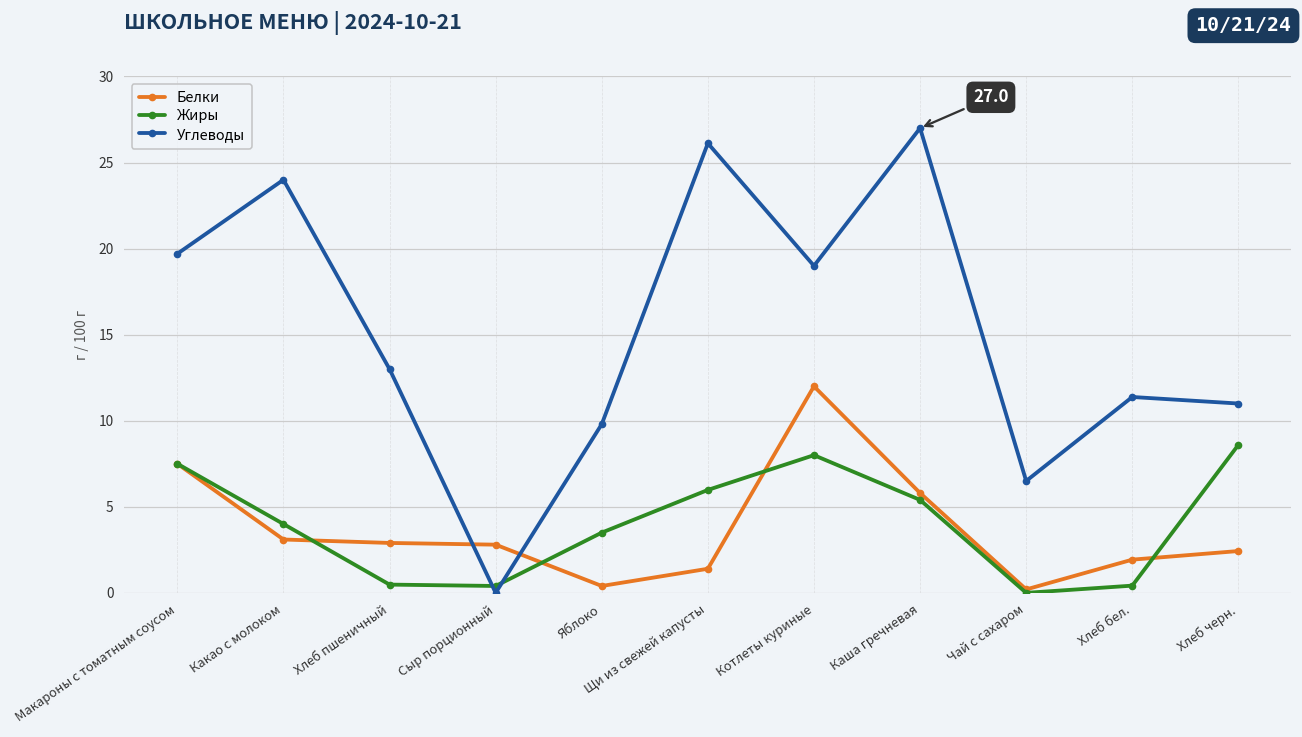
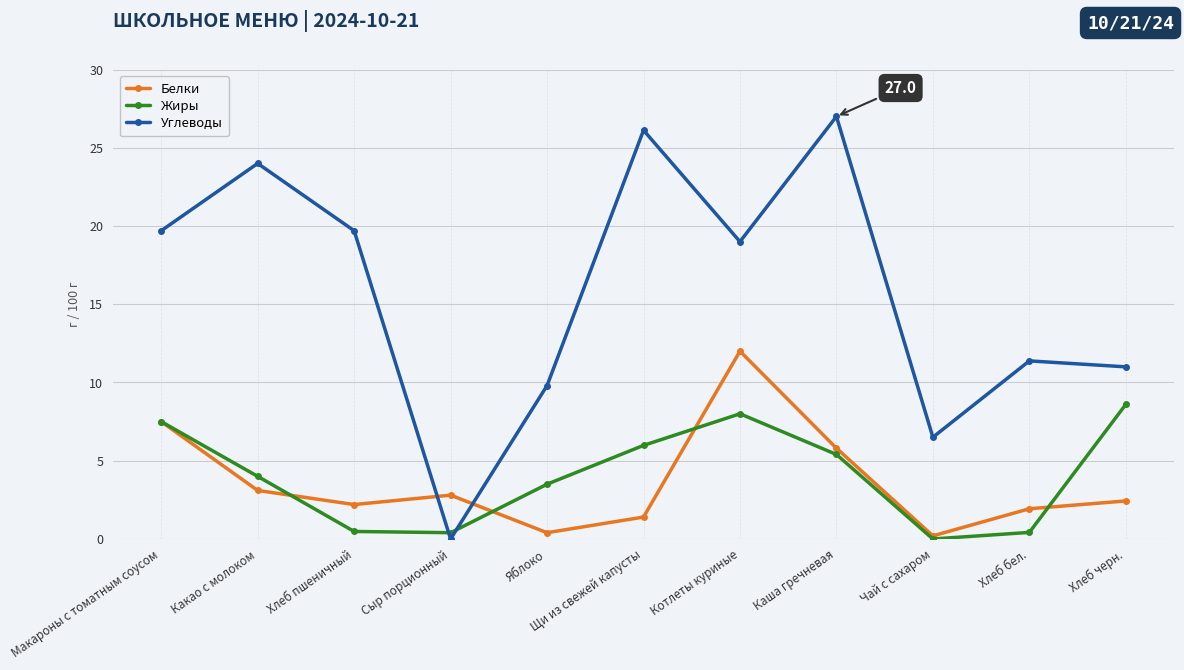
  {
    "Белки": {
      "Какао с молоком": 3.1,
-     "Хлеб пшеничный": 2.9,
+     "Хлеб пшеничный": 2.2,
      "Сыр порционный": 2.8,
      "Яблоко": 0.4,
      "Щи из свежей капусты": 1.4,
      "Котлеты куриные": 12.0,
      "Каша гречневая": 5.8,
      "Чай с сахаром": 0.2,
      "Хлеб бел.": 1.9,
      "Хлеб черн.": 2.4
    },
    "Жиры": {
      "Какао с молоком": 4.0,
      "Хлеб пшеничный": 0.5,
      "Сыр порционный": 0.4,
      "Яблоко": 3.5,
      "Щи из свежей капусты": 6.0,
      "Котлеты куриные": 8.0,
      "Каша гречневая": 5.4,
      "Чай с сахаром": 0.0,
      "Хлеб бел.": 0.4,
      "Хлеб черн.": 8.6
    },
    "Углеводы": {
      "Макароны с томатным соусом": 19.7,
      "Какао с молоком": 24.0,
-     "Хлеб пшеничный": 13.0,
+     "Хлеб пшеничный": 19.7,
      "Сыр порционный": 0.0,
      "Яблоко": 9.8,
      "Щи из свежей капусты": 26.1,
      "Котлеты куриные": 19.0,
      "Каша гречневая": 27.0,
      "Чай с сахаром": 6.5,
      "Хлеб бел.": 11.4,
      "Хлеб черн.": 11.0
    }
  }
